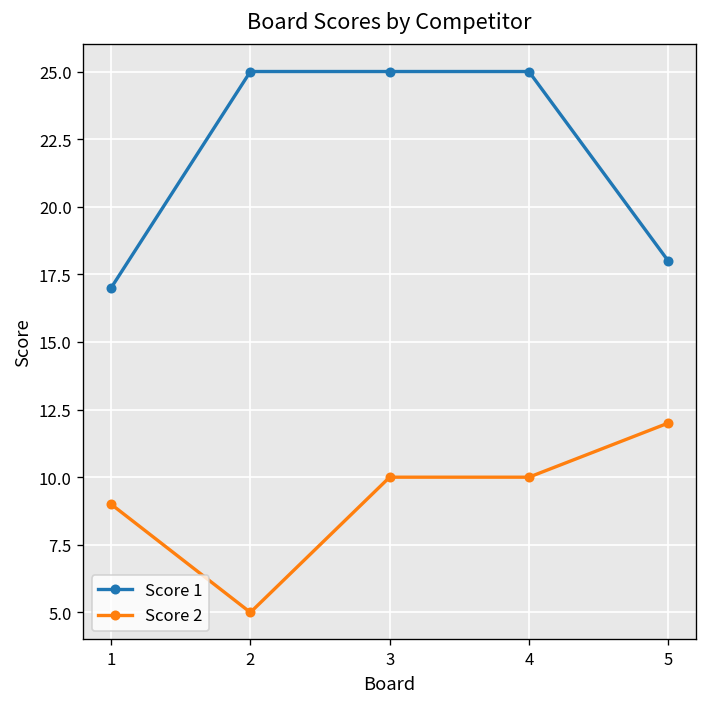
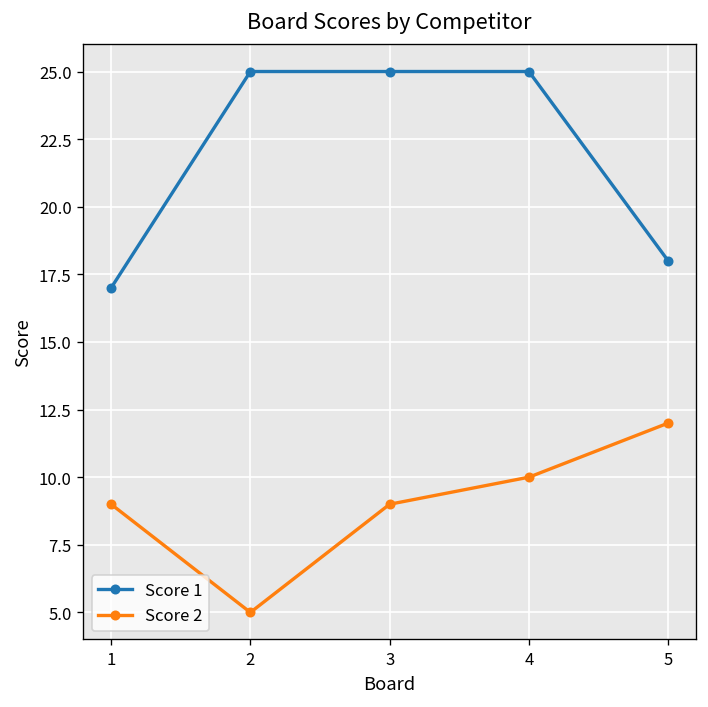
  {
    "Score 1": {
      "1": 17,
      "2": 25,
      "3": 25,
      "4": 25,
      "5": 18
    },
    "Score 2": {
      "1": 9,
      "2": 5,
-     "3": 10,
+     "3": 9,
      "4": 10,
      "5": 12
    }
  }
